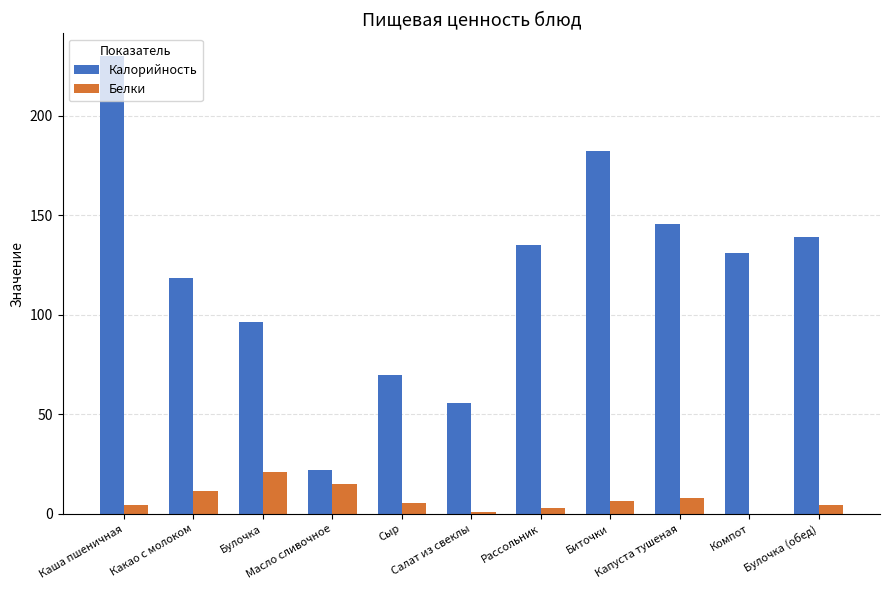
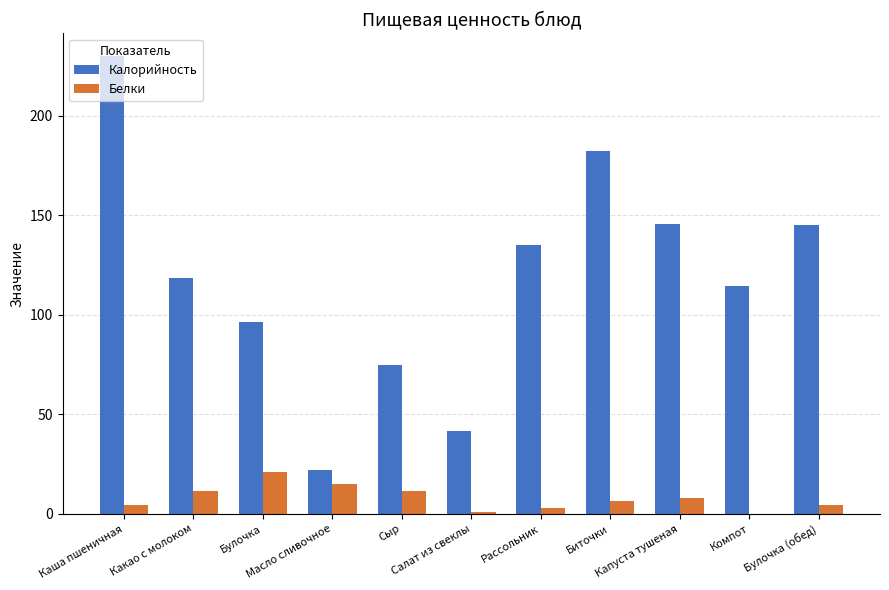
  {
    "Калорийность": {
      "Какао с молоком": 119,
      "Булочка": 97,
      "Масло сливочное": 22,
-     "Сыр": 70,
-     "Салат из свеклы": 56,
+     "Сыр": 75,
+     "Салат из свеклы": 41,
      "Рассольник": 135,
      "Биточки": 182,
      "Капуста тушеная": 146,
-     "Компот": 131,
-     "Булочка (обед)": 139
+     "Компот": 115,
+     "Булочка (обед)": 145
    },
    "Белки": {
      "Каша пшеничная": 5,
      "Какао с молоком": 11,
      "Булочка": 21,
      "Масло сливочное": 15,
-     "Сыр": 5,
+     "Сыр": 12,
      "Рассольник": 3,
      "Биточки": 6,
      "Капуста тушеная": 8,
      "Булочка (обед)": 5
    }
  }
